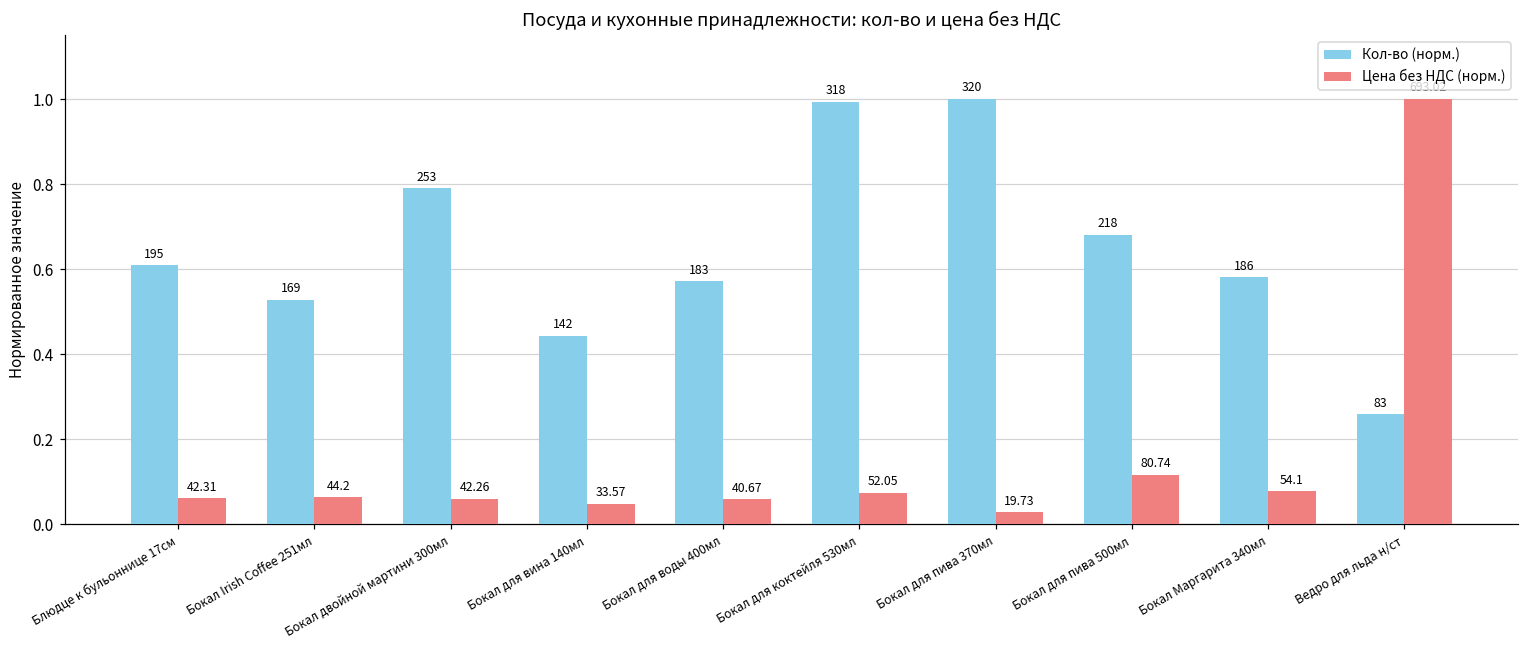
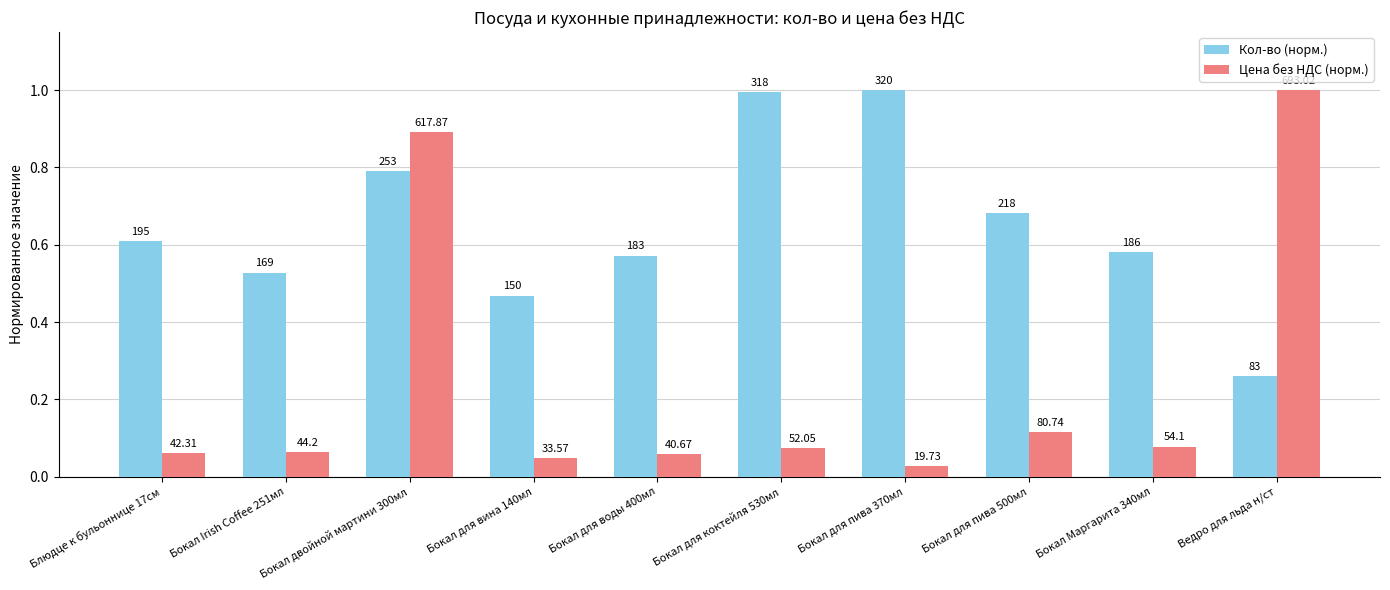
  {
    "Кол-во (норм.)": {
-     "Бокал для вина 140мл": 142
+     "Бокал для вина 140мл": 150
    },
    "Цена без НДС (норм.)": {
-     "Бокал двойной мартини 300мл": 42.26
+     "Бокал двойной мартини 300мл": 617.87
    }
  }
